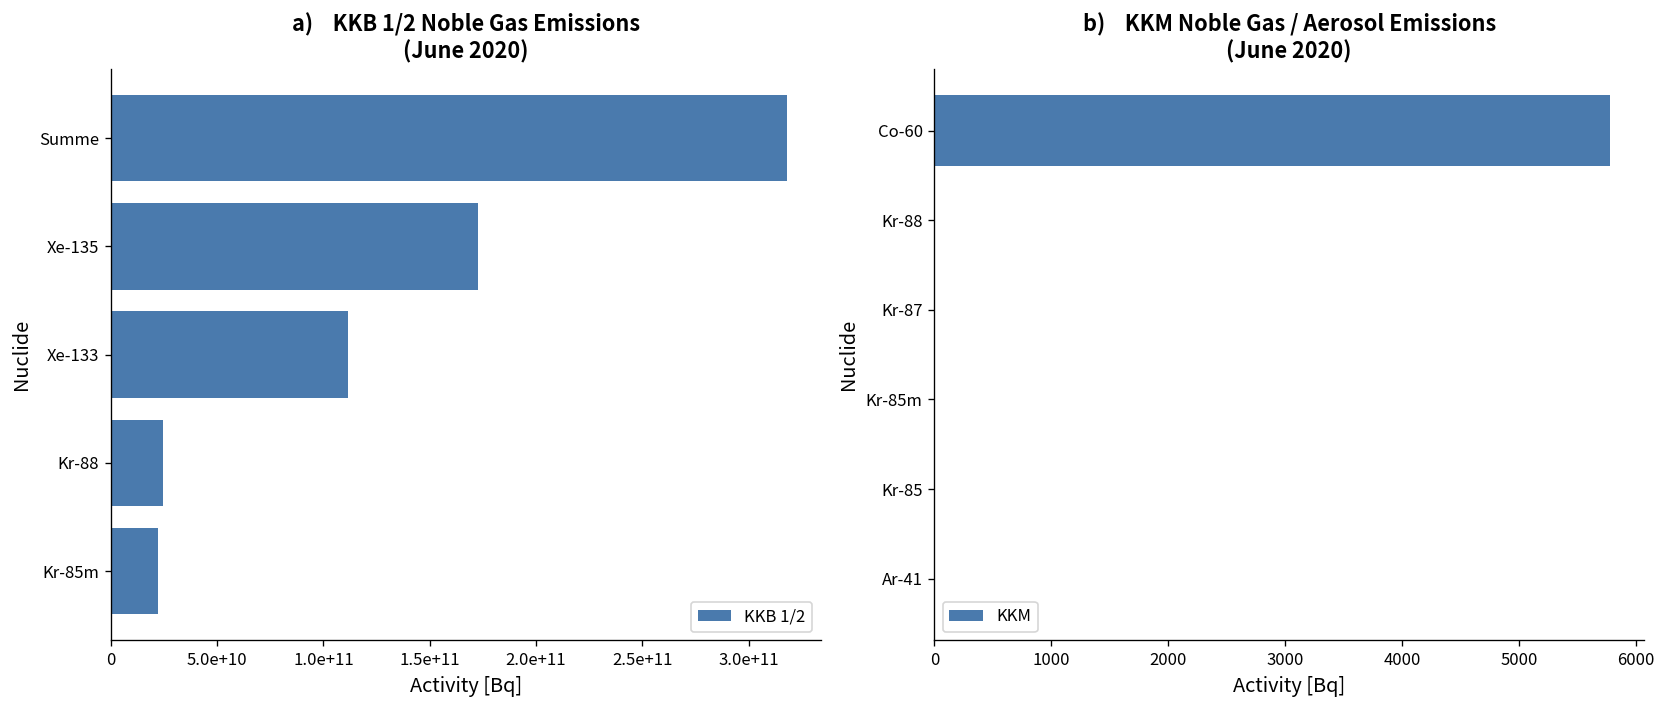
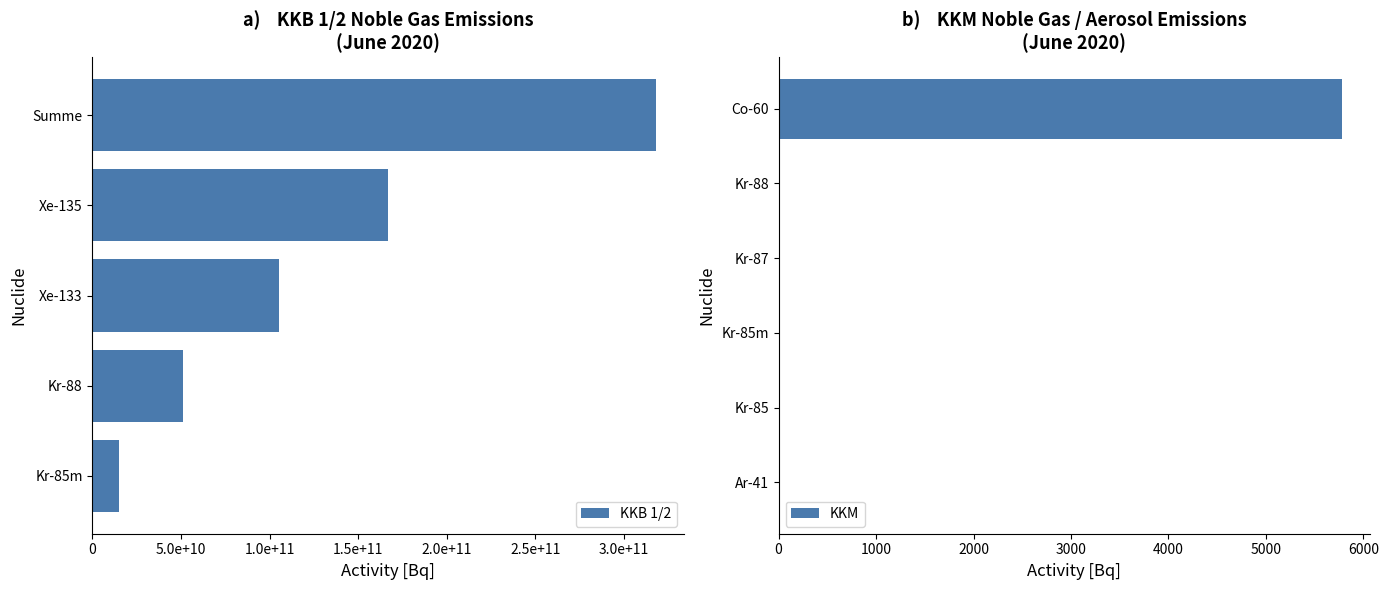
  {
    "a) KKB 1/2 Noble Gas Emissions (June 2020)": {
      "Summe": 318000000000,
-     "Xe-135": 173000000000,
-     "Xe-133": 111000000000,
-     "Kr-88": 25000000000,
-     "Kr-85m": 22000000000
+     "Xe-135": 167000000000,
+     "Xe-133": 105000000000,
+     "Kr-88": 51000000000,
+     "Kr-85m": 15000000000
    },
    "b) KKM Noble Gas / Aerosol Emissions (June 2020)": {
      "Co-60": 5800,
      "Kr-88": 0,
      "Kr-87": 0,
      "Kr-85m": 0,
      "Kr-85": 0,
      "Ar-41": 0
    }
  }
